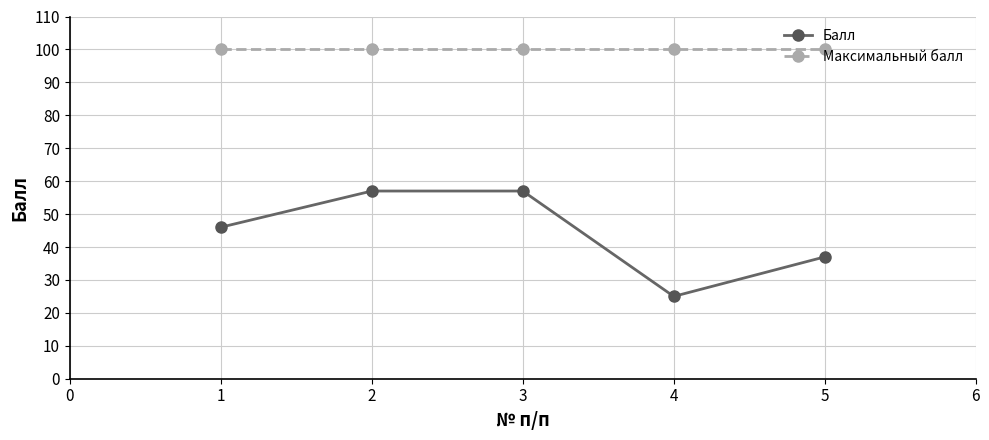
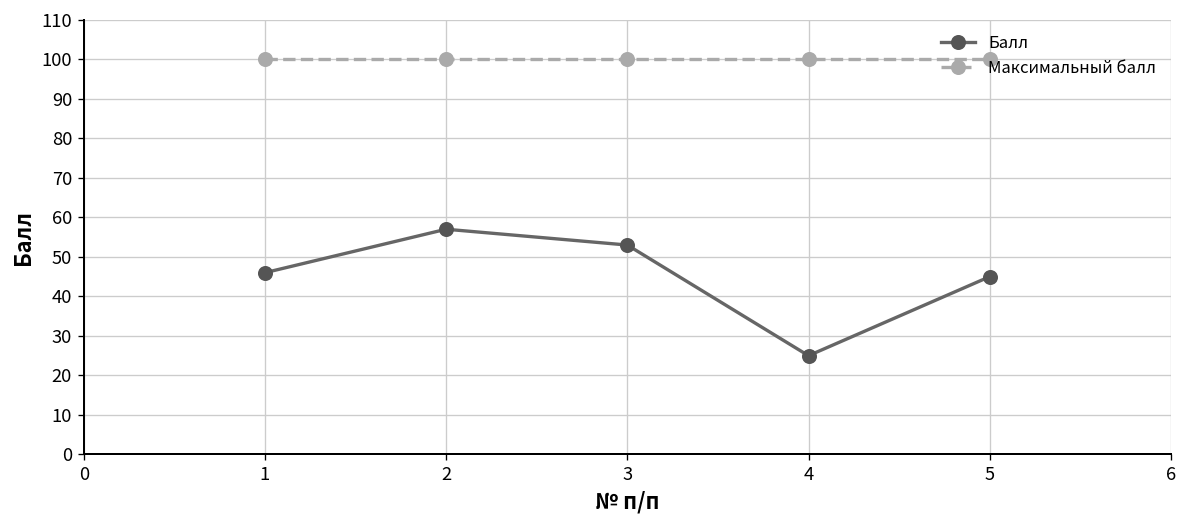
  {
    "Балл": {
      "1": 46,
      "2": 57,
-     "3": 57,
+     "3": 53,
      "4": 25,
-     "5": 37
+     "5": 45
    },
    "Максимальный балл": {
      "1": 100,
      "2": 100,
      "3": 100,
      "4": 100,
      "5": 100
    }
  }
